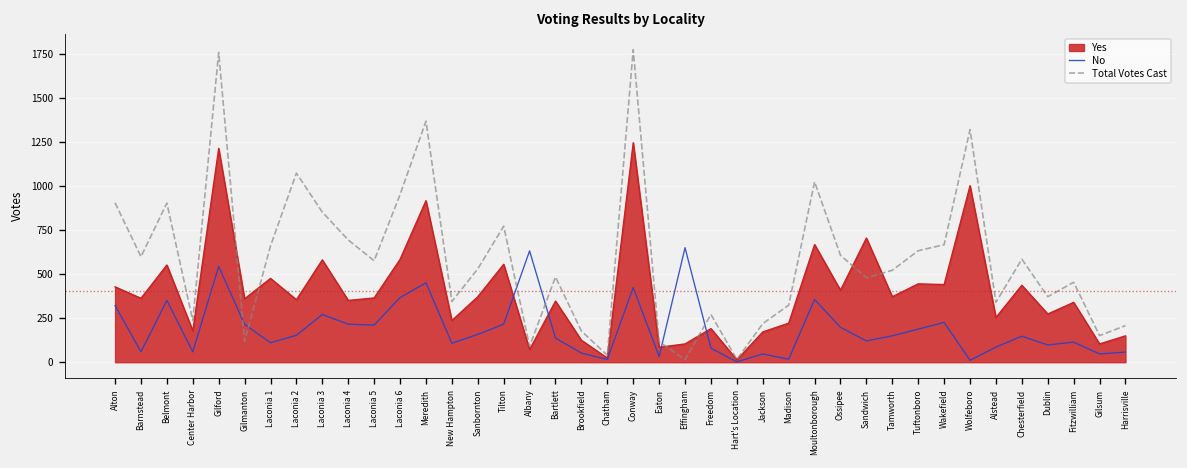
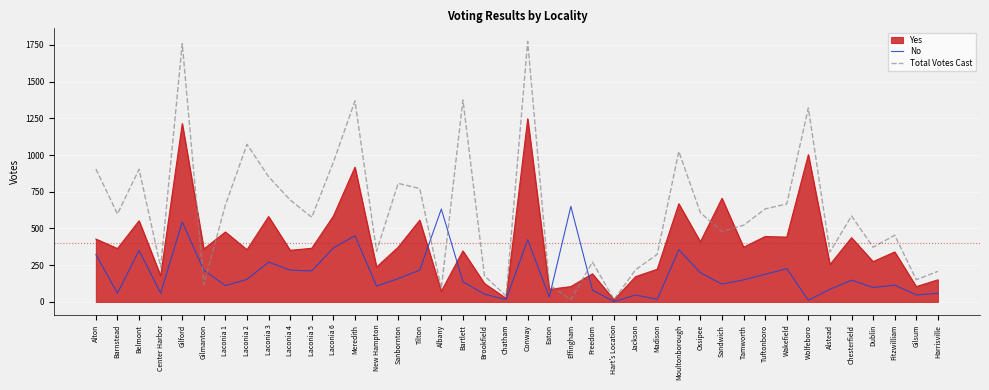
  {
    "Yes": {
      "Alton": 430,
      "Barnstead": 360,
      "Belmont": 550,
      "Center Harbor": 180,
      "Gilford": 1210,
      "Gilmanton": 360,
      "Laconia 1": 480,
      "Laconia 2": 360,
      "Laconia 3": 580,
      "Laconia 4": 350,
      "Laconia 5": 370,
      "Laconia 6": 580,
      "Meredith": 920,
      "New Hampton": 240,
      "Sanbornton": 370,
      "Tilton": 560,
      "Albany": 70,
      "Bartlett": 350,
      "Brookfield": 130,
      "Conway": 1250,
      "Eaton": 90,
      "Effingham": 100,
      "Freedom": 190,
      "Jackson": 170,
      "Madison": 220,
      "Moultonborough": 670,
      "Ossipee": 410,
      "Sandwich": 710,
      "Tamworth": 370,
      "Tuftonboro": 450,
      "Wakefield": 440,
      "Wolfeboro": 1000,
      "Alstead": 250,
      "Chesterfield": 440,
      "Dublin": 270,
      "Fitzwilliam": 340,
      "Gilsum": 100,
      "Harrisville": 150
    },
    "No": {
      "Alton": 320,
      "Barnstead": 60,
      "Belmont": 350,
      "Center Harbor": 60,
      "Gilford": 540,
      "Gilmanton": 220,
      "Laconia 1": 110,
      "Laconia 2": 150,
      "Laconia 3": 270,
      "Laconia 4": 220,
      "Laconia 5": 210,
      "Laconia 6": 370,
      "Meredith": 450,
      "New Hampton": 110,
      "Sanbornton": 160,
      "Tilton": 220,
      "Albany": 630,
      "Bartlett": 140,
      "Brookfield": 50,
      "Conway": 420,
      "Eaton": 30,
      "Effingham": 650,
      "Freedom": 80,
      "Jackson": 50,
      "Madison": 20,
      "Moultonborough": 360,
      "Ossipee": 200,
      "Sandwich": 120,
      "Tamworth": 150,
      "Tuftonboro": 190,
      "Wakefield": 230,
      "Wolfeboro": 10,
      "Alstead": 90,
      "Chesterfield": 150,
      "Dublin": 100,
      "Fitzwilliam": 110,
      "Gilsum": 50,
      "Harrisville": 60
    },
    "Total Votes Cast": {
      "Alton": 910,
      "Barnstead": 600,
      "Belmont": 900,
      "Center Harbor": 240,
      "Gilford": 1760,
      "Gilmanton": 120,
      "Laconia 1": 660,
      "Laconia 2": 1070,
      "Laconia 3": 850,
      "Laconia 4": 690,
      "Laconia 5": 580,
      "Laconia 6": 950,
      "Meredith": 1370,
      "New Hampton": 350,
-     "Sanbornton": 530,
+     "Sanbornton": 810,
      "Tilton": 770,
      "Albany": 90,
-     "Bartlett": 480,
+     "Bartlett": 1380,
      "Brookfield": 180,
      "Conway": 1770,
      "Eaton": 120,
      "Effingham": 20,
      "Freedom": 270,
      "Jackson": 220,
      "Madison": 320,
      "Moultonborough": 1020,
      "Ossipee": 610,
      "Sandwich": 480,
      "Tamworth": 520,
      "Tuftonboro": 630,
      "Wakefield": 670,
      "Wolfeboro": 1320,
      "Alstead": 340,
      "Chesterfield": 590,
      "Dublin": 370,
      "Fitzwilliam": 450,
      "Gilsum": 150,
      "Harrisville": 210
    }
  }
